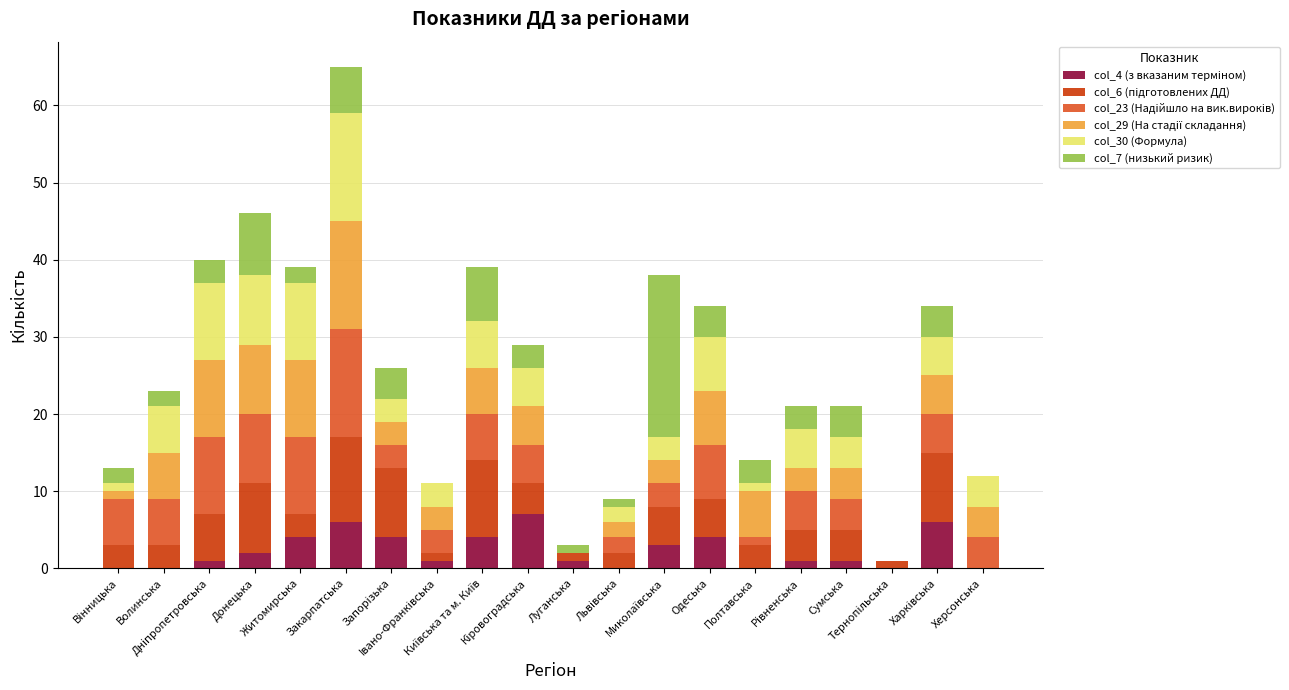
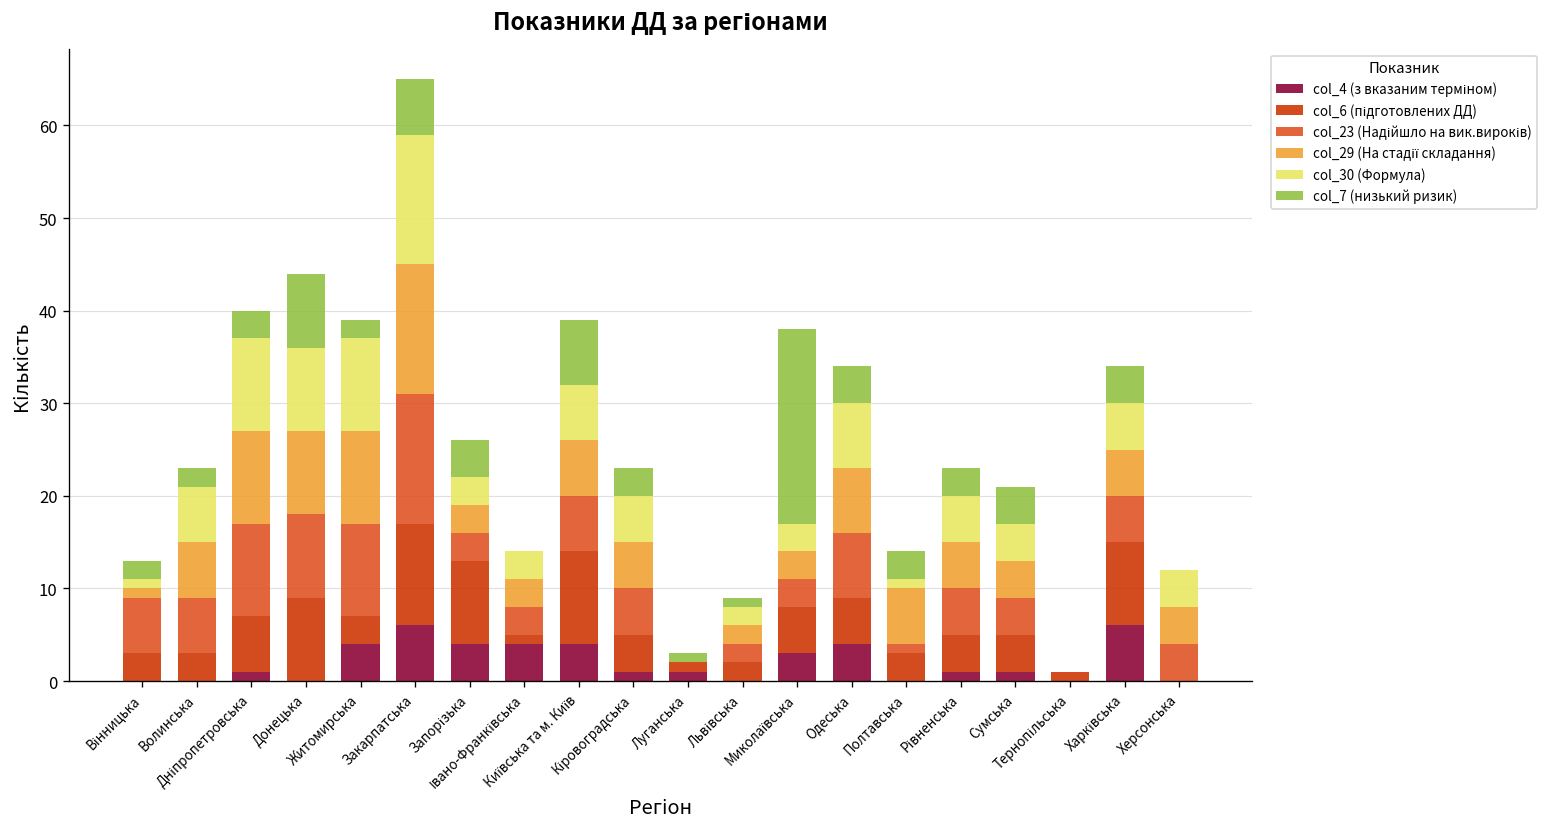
  {
    "col_4 (з вказаним терміном)": {
      "Вінницька": 0,
      "Волинська": 0,
      "Дніпропетровська": 1,
-     "Донецька": 2,
+     "Донецька": 0,
      "Житомирська": 4,
      "Закарпатська": 6,
      "Запорізька": 4,
-     "Івано-Франківська": 1,
+     "Івано-Франківська": 4,
      "Київська та м. Київ": 4,
-     "Кіровоградська": 7,
+     "Кіровоградська": 1,
      "Луганська": 1,
      "Львівська": 0,
      "Миколаївська": 3,
      "Одеська": 4,
      "Полтавська": 0,
      "Рівненська": 1,
      "Сумська": 1,
      "Тернопільська": 0,
      "Харківська": 6,
      "Херсонська": 0
    },
    "col_29 (На стадії складання)": {
      "Вінницька": 1,
      "Волинська": 6,
      "Дніпропетровська": 10,
      "Донецька": 9,
      "Житомирська": 10,
      "Закарпатська": 14,
      "Запорізька": 3,
      "Івано-Франківська": 3,
      "Київська та м. Київ": 6,
      "Кіровоградська": 5,
      "Луганська": 0,
      "Львівська": 2,
      "Миколаївська": 3,
      "Одеська": 7,
      "Полтавська": 6,
-     "Рівненська": 3,
+     "Рівненська": 5,
      "Сумська": 4,
      "Тернопільська": 0,
      "Харківська": 5,
      "Херсонська": 4
    },
    "col_30 (Формула)": {
      "Вінницька": 1,
      "Волинська": 6,
      "Дніпропетровська": 10,
      "Донецька": 9,
      "Житомирська": 10,
      "Закарпатська": 14,
      "Запорізька": 3,
      "Івано-Франківська": 3,
      "Київська та м. Київ": 6,
      "Кіровоградська": 5,
      "Луганська": 0,
      "Львівська": 2,
      "Миколаївська": 3,
      "Одеська": 7,
      "Полтавська": 1,
      "Рівненська": 5,
      "Сумська": 4,
      "Тернопільська": 0,
      "Харківська": 5,
      "Херсонська": 4
    },
    "col_7 (низький ризик)": {
      "Вінницька": 2,
      "Волинська": 2,
      "Дніпропетровська": 3,
      "Донецька": 8,
      "Житомирська": 2,
      "Закарпатська": 6,
      "Запорізька": 4,
      "Івано-Франківська": 0,
      "Київська та м. Київ": 7,
      "Кіровоградська": 3,
      "Луганська": 1,
      "Львівська": 1,
      "Миколаївська": 21,
      "Одеська": 4,
      "Полтавська": 3,
      "Рівненська": 3,
      "Сумська": 4,
      "Тернопільська": 0,
      "Харківська": 4,
      "Херсонська": 0
    }
  }
